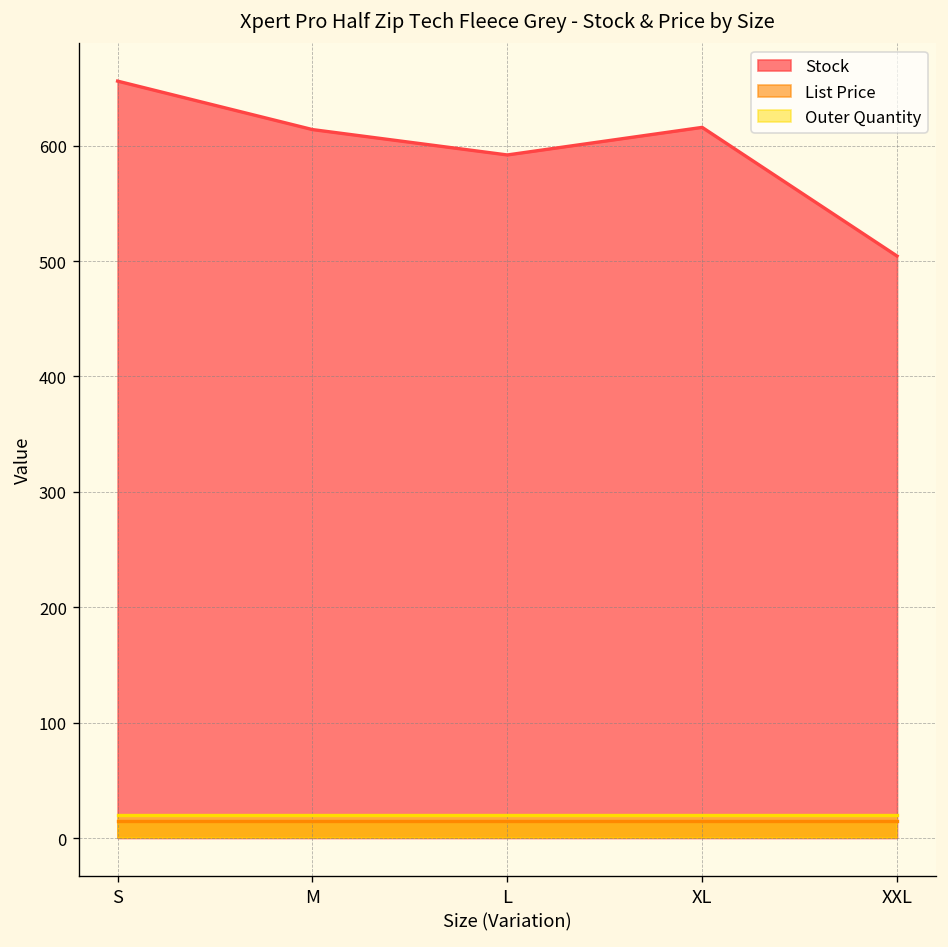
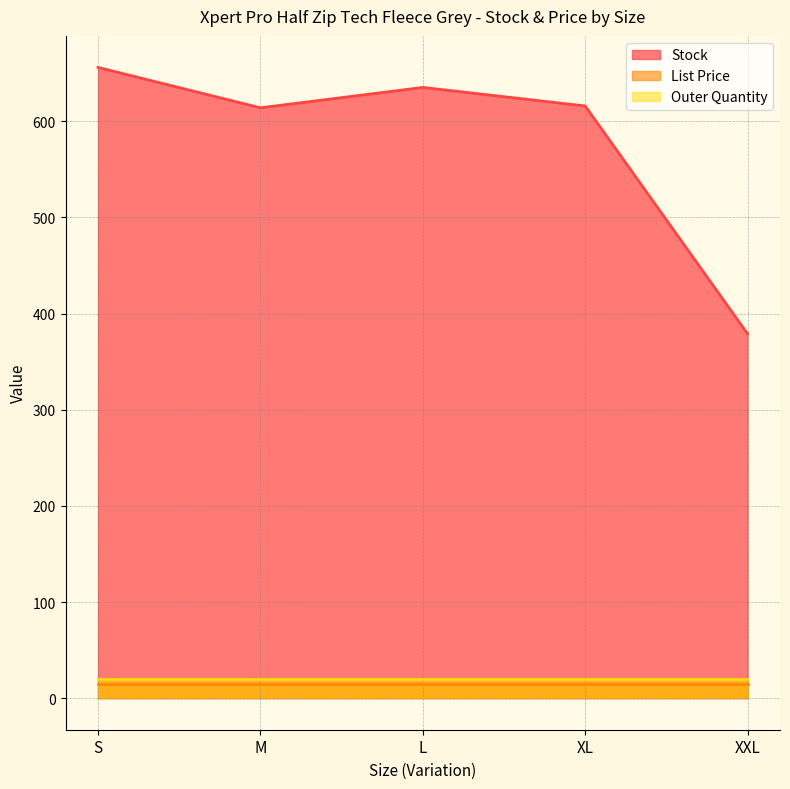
  {
    "Stock": {
      "S": 660,
      "M": 610,
-     "L": 590,
+     "L": 640,
      "XL": 620,
-     "XXL": 500
+     "XXL": 380
    },
    "List Price": {
      "S": 10,
      "M": 10,
      "L": 10,
      "XL": 10,
      "XXL": 10
    },
    "Outer Quantity": {
      "S": 20,
      "M": 20,
      "L": 20,
      "XL": 20,
      "XXL": 20
    }
  }
